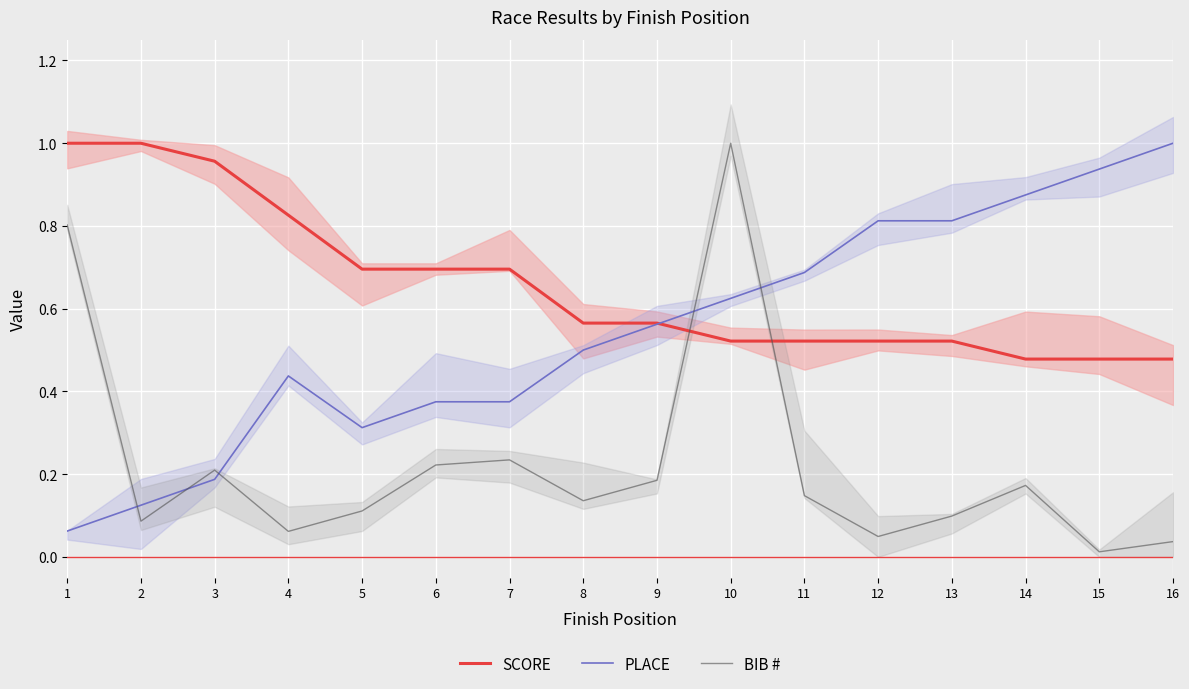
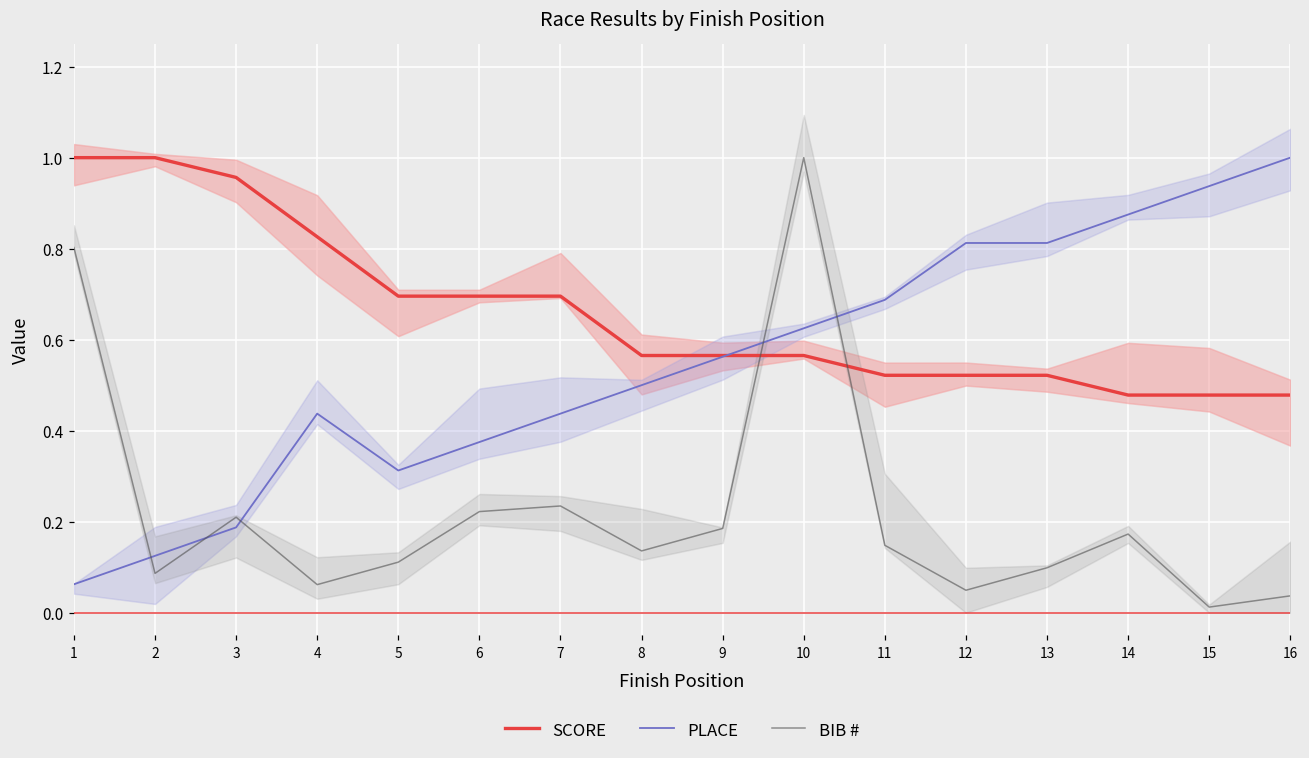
  {
    "SCORE": {
      "1": 1.00,
      "2": 1.00,
      "3": 0.96,
      "4": 0.83,
      "5": 0.70,
      "6": 0.70,
      "7": 0.70,
      "8": 0.57,
-     "10": 0.52,
+     "10": 0.57,
      "11": 0.52,
      "12": 0.52,
      "13": 0.52,
      "14": 0.48,
      "15": 0.48,
      "16": 0.48
    },
    "PLACE": {
      "2": 0.13,
      "3": 0.19,
      "4": 0.44,
      "5": 0.31,
      "6": 0.38,
-     "7": 0.38,
+     "7": 0.44,
      "8": 0.50,
      "10": 0.63,
      "11": 0.69,
      "12": 0.81,
      "13": 0.81,
      "14": 0.88,
      "15": 0.94,
      "16": 1.00
    },
    "BIB #": {
      "1": 0.80,
      "2": 0.09,
      "4": 0.06,
      "5": 0.11,
      "6": 0.22,
      "7": 0.23,
      "8": 0.14,
      "10": 1.00,
      "11": 0.15,
      "12": 0.05,
      "14": 0.17,
      "16": 0.04
    }
  }
